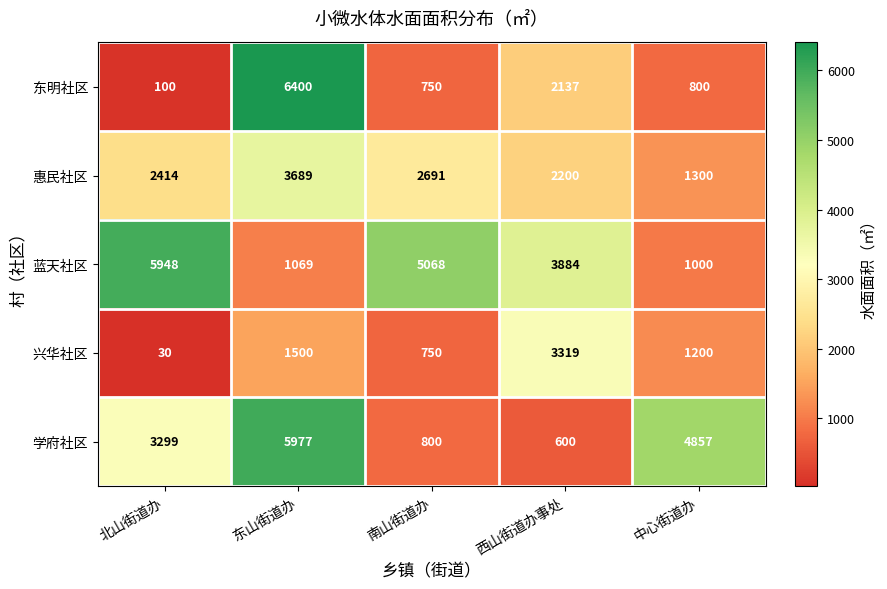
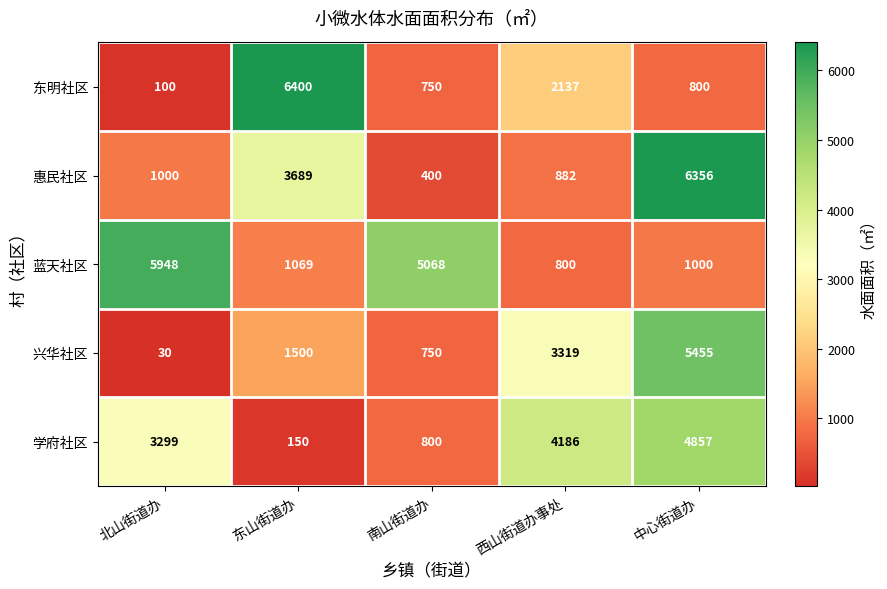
  {
    "东明社区": {
      "北山街道办": 100,
      "东山街道办": 6400,
      "南山街道办": 750,
      "西山街道办事处": 2137,
      "中心街道办": 800
    },
    "惠民社区": {
-     "北山街道办": 2414,
+     "北山街道办": 1000,
      "东山街道办": 3689,
-     "南山街道办": 2691,
-     "西山街道办事处": 2200,
-     "中心街道办": 1300
+     "南山街道办": 400,
+     "西山街道办事处": 882,
+     "中心街道办": 6356
    },
    "蓝天社区": {
      "北山街道办": 5948,
      "东山街道办": 1069,
      "南山街道办": 5068,
-     "西山街道办事处": 3884,
+     "西山街道办事处": 800,
      "中心街道办": 1000
    },
    "兴华社区": {
      "北山街道办": 30,
      "东山街道办": 1500,
      "南山街道办": 750,
      "西山街道办事处": 3319,
-     "中心街道办": 1200
+     "中心街道办": 5455
    },
    "学府社区": {
      "北山街道办": 3299,
-     "东山街道办": 5977,
+     "东山街道办": 150,
      "南山街道办": 800,
-     "西山街道办事处": 600,
+     "西山街道办事处": 4186,
      "中心街道办": 4857
    }
  }
